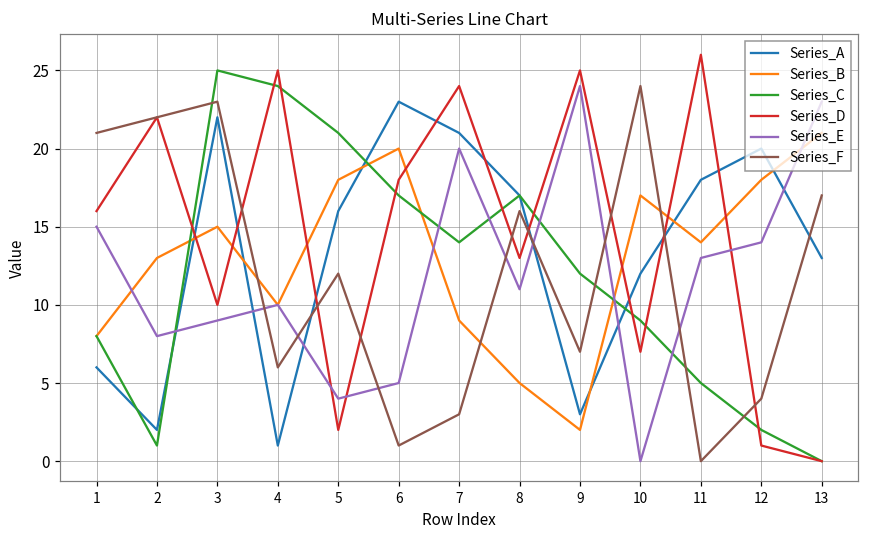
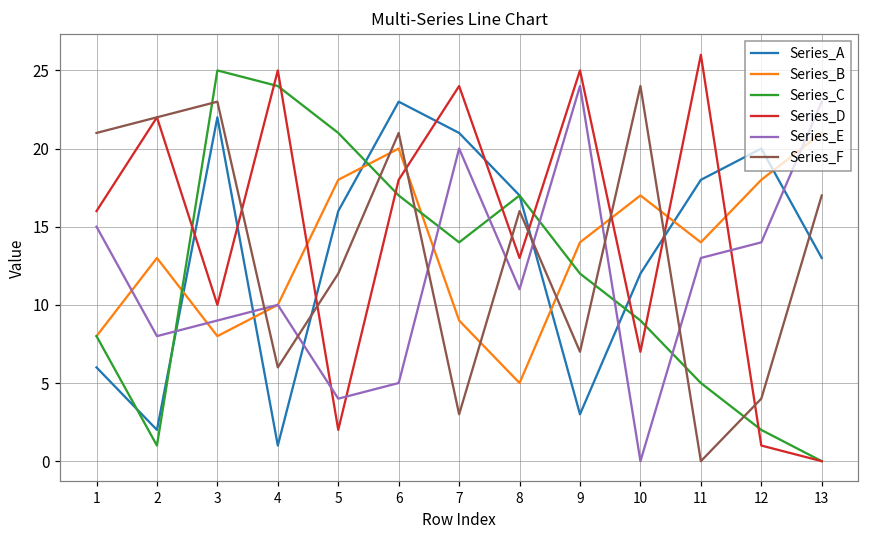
  {
    "Series_A": {
      "1": 6,
      "2": 2,
      "3": 22,
      "4": 1,
      "5": 16,
      "6": 23,
      "7": 21,
      "9": 3,
      "10": 12,
      "11": 18,
      "13": 13
    },
    "Series_B": {
      "2": 13,
-     "3": 15,
+     "3": 8,
      "5": 18,
      "6": 20,
      "7": 9,
      "8": 5,
-     "9": 2,
+     "9": 14,
      "10": 17,
      "11": 14,
      "12": 18
    },
    "Series_C": {
      "2": 1,
      "3": 25,
      "4": 24,
      "5": 21,
      "6": 17,
      "7": 14,
      "9": 12,
      "10": 9,
      "11": 5,
      "12": 2
    },
    "Series_D": {
      "1": 16,
      "3": 10,
      "4": 25,
      "5": 2,
      "6": 18,
      "7": 24,
      "8": 13,
      "9": 25,
      "10": 7,
      "11": 26,
      "12": 1
    },
    "Series_E": {
      "1": 15,
      "2": 8,
      "3": 9,
      "5": 4,
      "6": 5,
      "7": 20,
      "8": 11,
      "9": 24,
      "10": 0,
      "11": 13,
      "12": 14
    },
    "Series_F": {
      "1": 21,
      "3": 23,
      "4": 6,
      "5": 12,
-     "6": 1,
+     "6": 21,
      "7": 3,
      "8": 16,
      "9": 7,
      "10": 24,
      "11": 0,
      "12": 4,
      "13": 17
    }
  }
